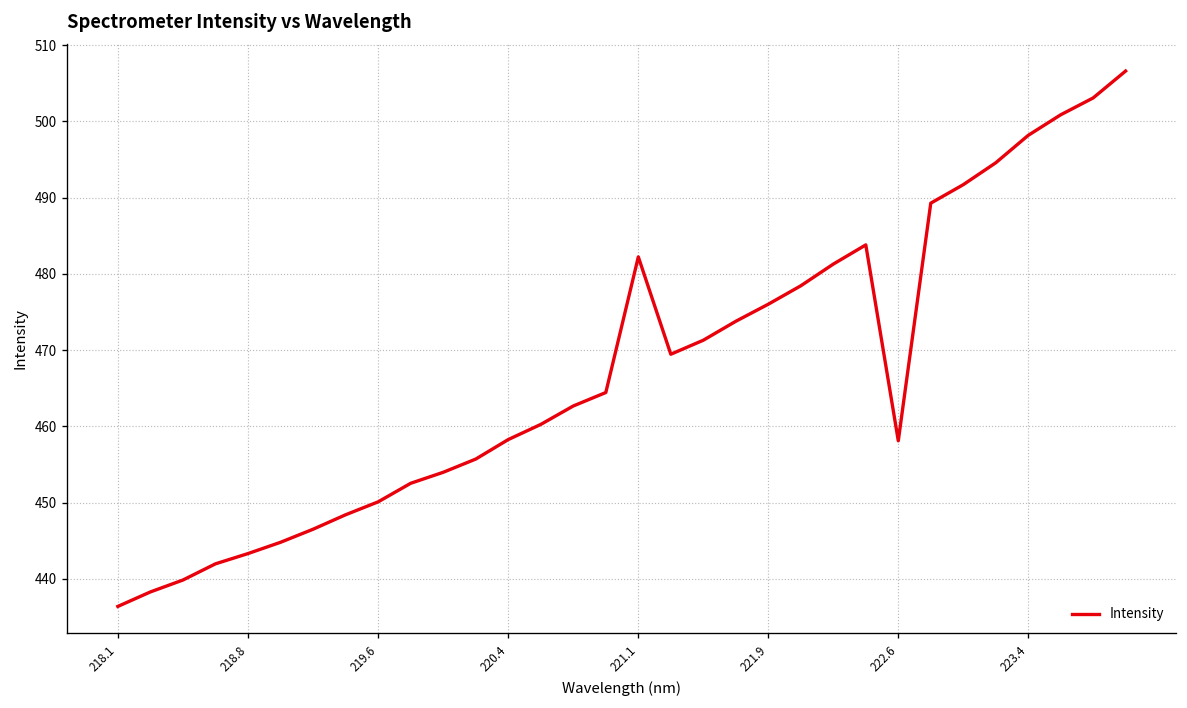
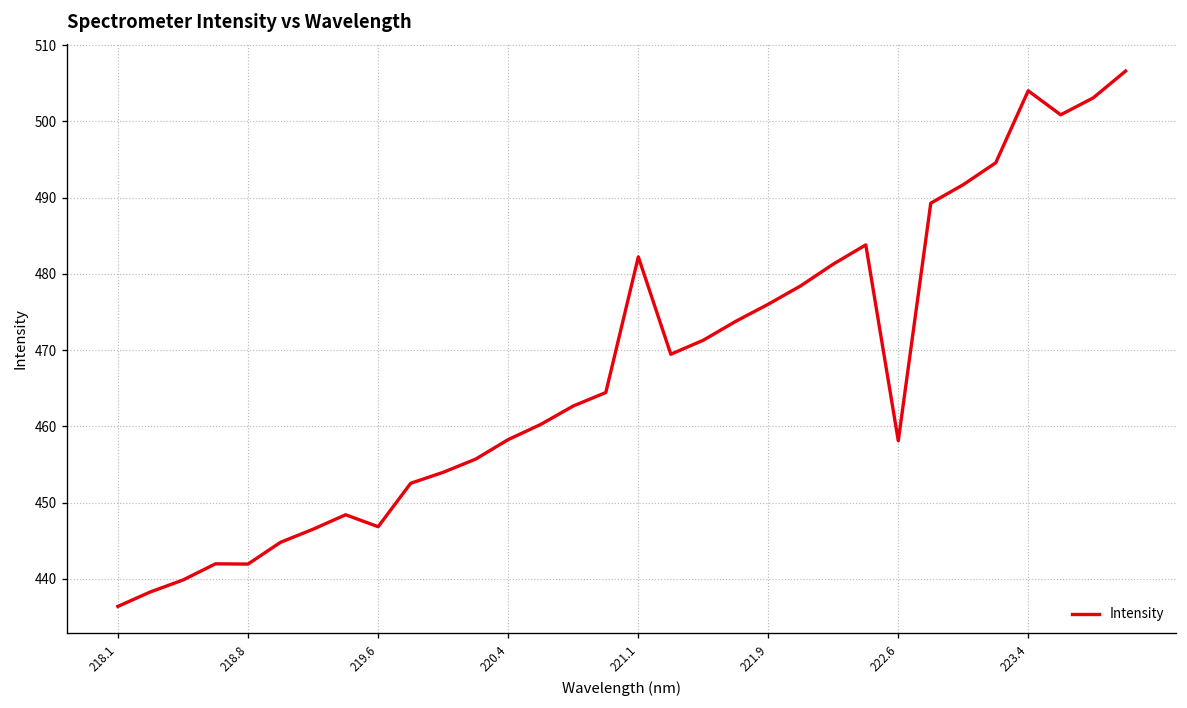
  {
    "218.1": 436,
-   "218.8": 443,
-   "219.6": 450,
+   "218.8": 442,
+   "219.6": 447,
    "220.4": 458,
    "221.1": 482,
    "221.9": 476,
    "222.6": 458,
-   "223.4": 498
+   "223.4": 504
  }
